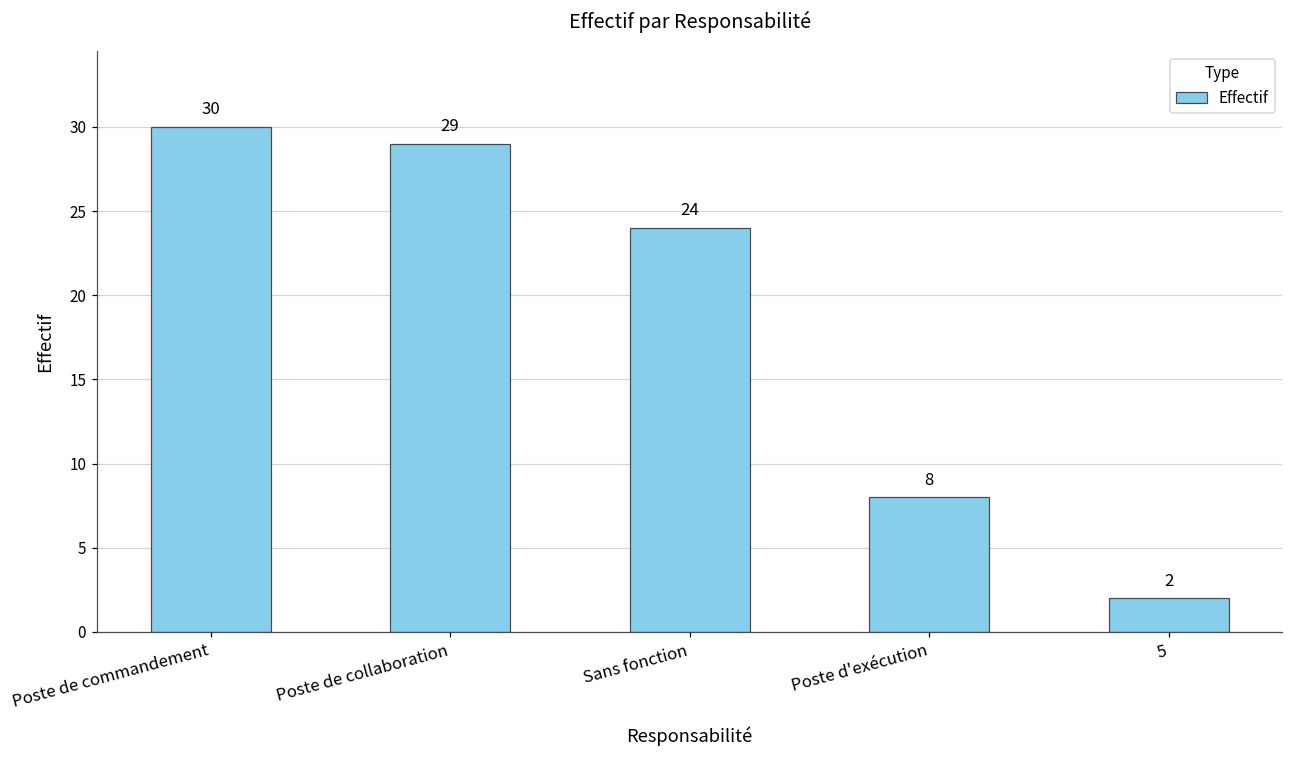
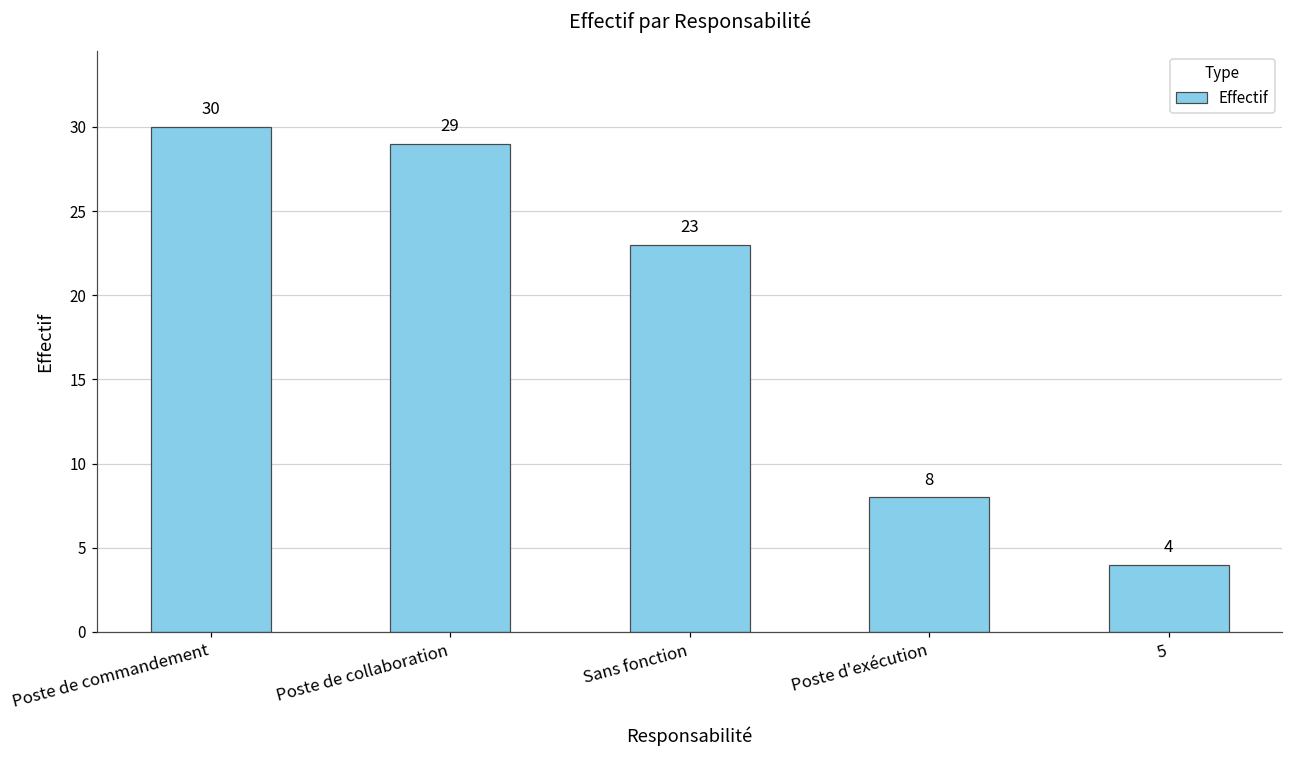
  {
    "Poste de commandement": 30,
    "Poste de collaboration": 29,
-   "Sans fonction": 24,
+   "Sans fonction": 23,
    "Poste d'exécution": 8,
-   "5": 2
+   "5": 4
  }
